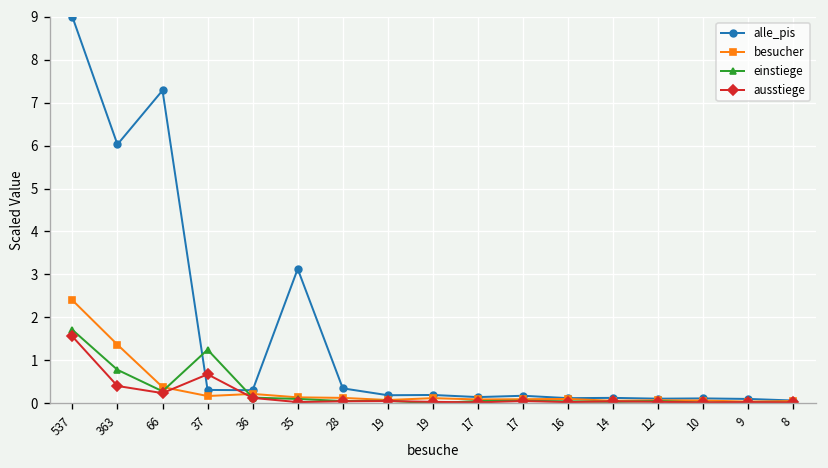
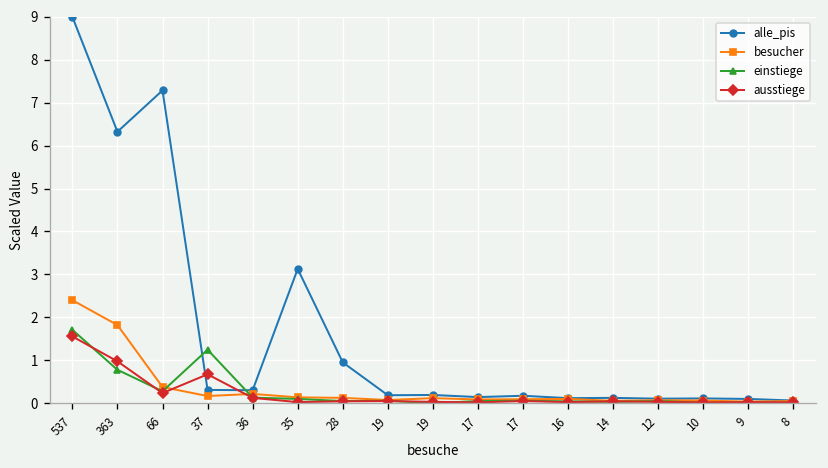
  {
    "alle_pis": {
      "537": 9.0,
-     "363": 6.0,
+     "363": 6.3,
      "66": 7.3,
      "37": 0.3,
      "36": 0.3,
      "35": 3.1,
-     "28": 0.3
+     "28": 0.9
    },
    "besucher": {
      "537": 2.4,
-     "363": 1.4,
+     "363": 1.8,
      "66": 0.4,
      "37": 0.2,
      "36": 0.2,
      "28": 0.1
    },
    "einstiege": {
      "537": 1.7,
      "363": 0.8,
      "37": 1.2
    },
    "ausstiege": {
      "537": 1.6,
-     "363": 0.4,
+     "363": 1.0,
      "37": 0.7,
      "35": 0.0
    }
  }
